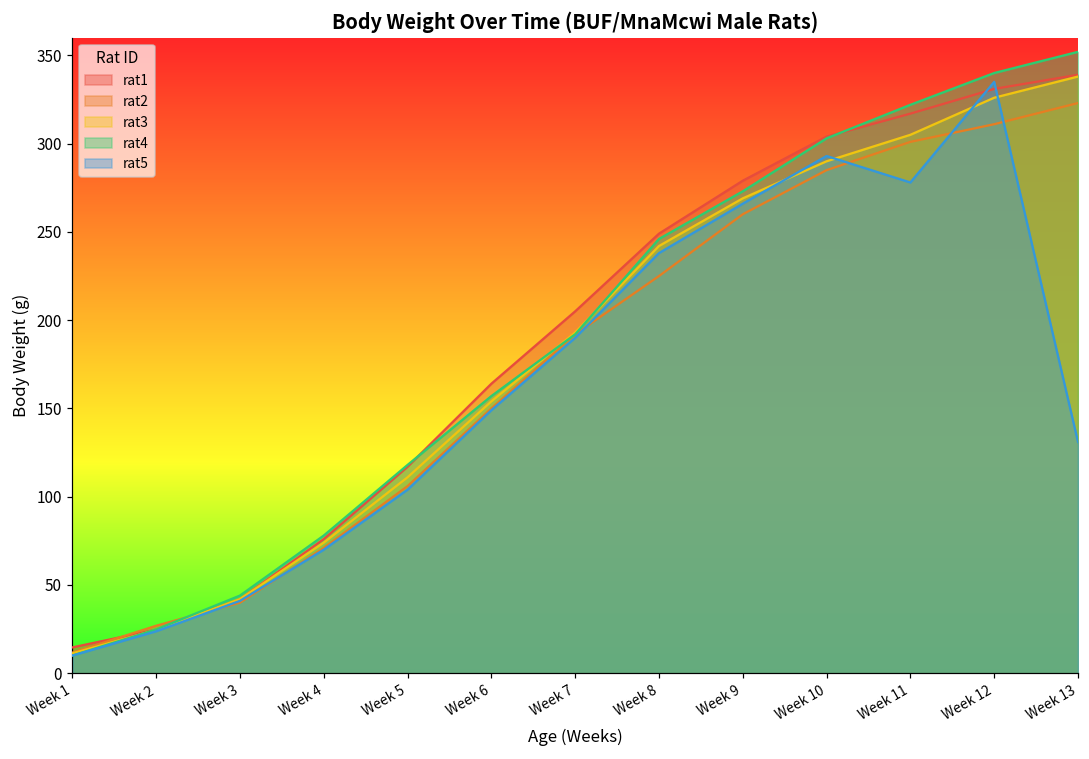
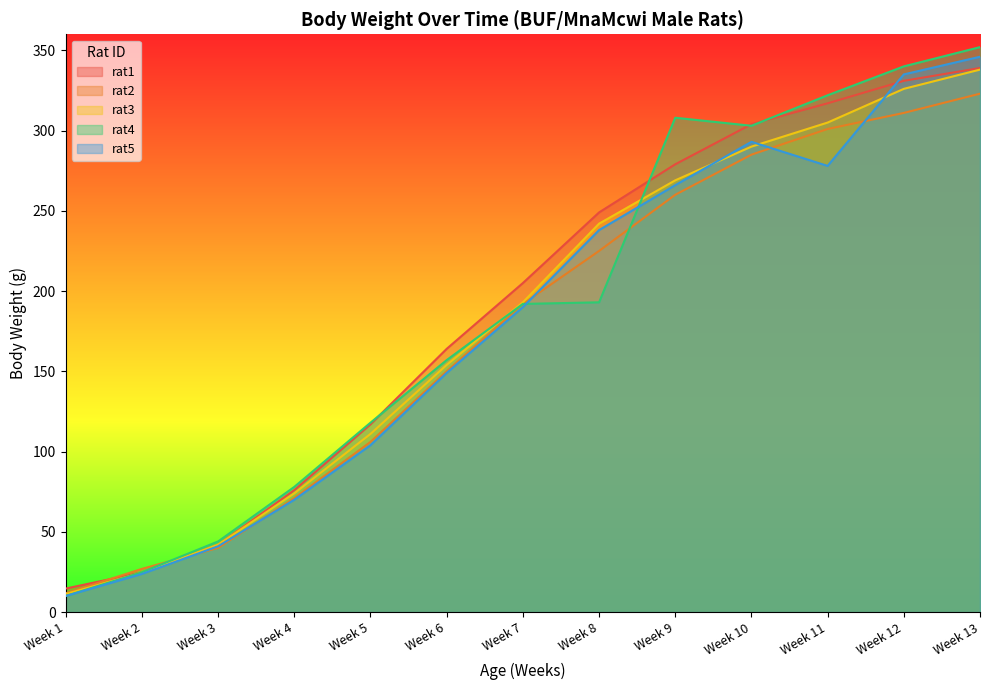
  {
    "rat4": {
      "Week 3": 44,
      "Week 4": 78,
      "Week 6": 157,
-     "Week 8": 246,
-     "Week 9": 273,
+     "Week 8": 193,
+     "Week 9": 308,
      "Week 11": 322,
      "Week 12": 340,
      "Week 13": 352
    },
    "rat5": {
      "Week 5": 104,
      "Week 7": 190,
      "Week 8": 238,
      "Week 9": 266,
      "Week 10": 293,
      "Week 11": 278,
      "Week 12": 335,
-     "Week 13": 131
+     "Week 13": 346
    }
  }
